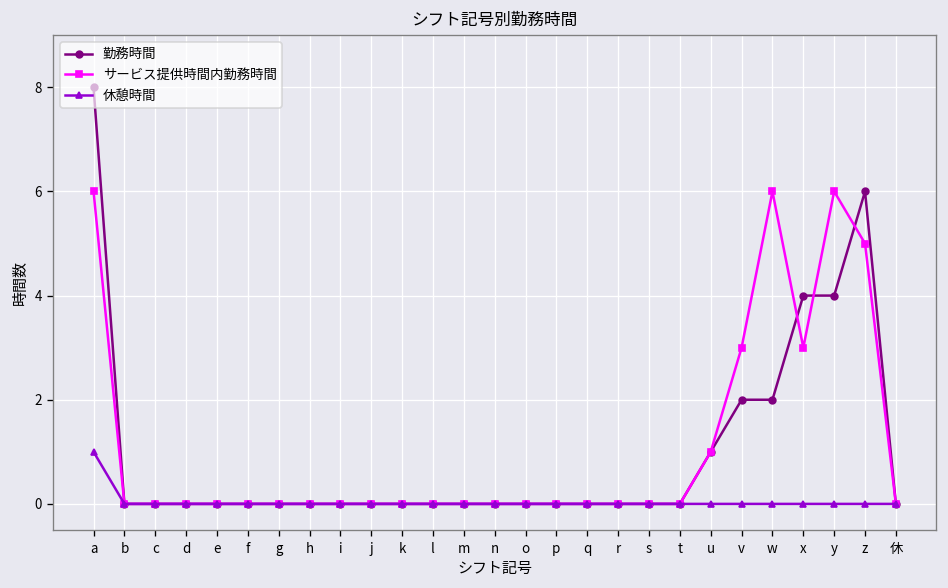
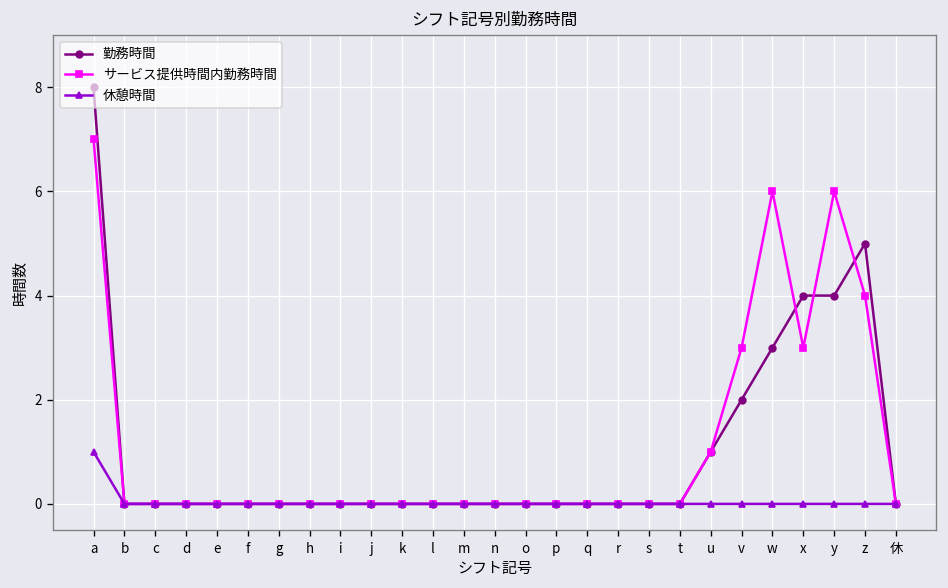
  {
    "勤務時間": {
      "v": 2,
-     "w": 2,
+     "w": 3,
      "x": 4,
      "y": 4,
-     "z": 6
+     "z": 5
    },
    "サービス提供時間内勤務時間": {
-     "a": 6,
+     "a": 7,
      "v": 3,
      "w": 6,
      "x": 3,
      "y": 6,
-     "z": 5
+     "z": 4
    },
    "休憩時間": {
      "a": 1,
      "u": 0,
      "v": 0,
      "w": 0,
      "x": 0,
      "y": 0,
      "z": 0
    }
  }
